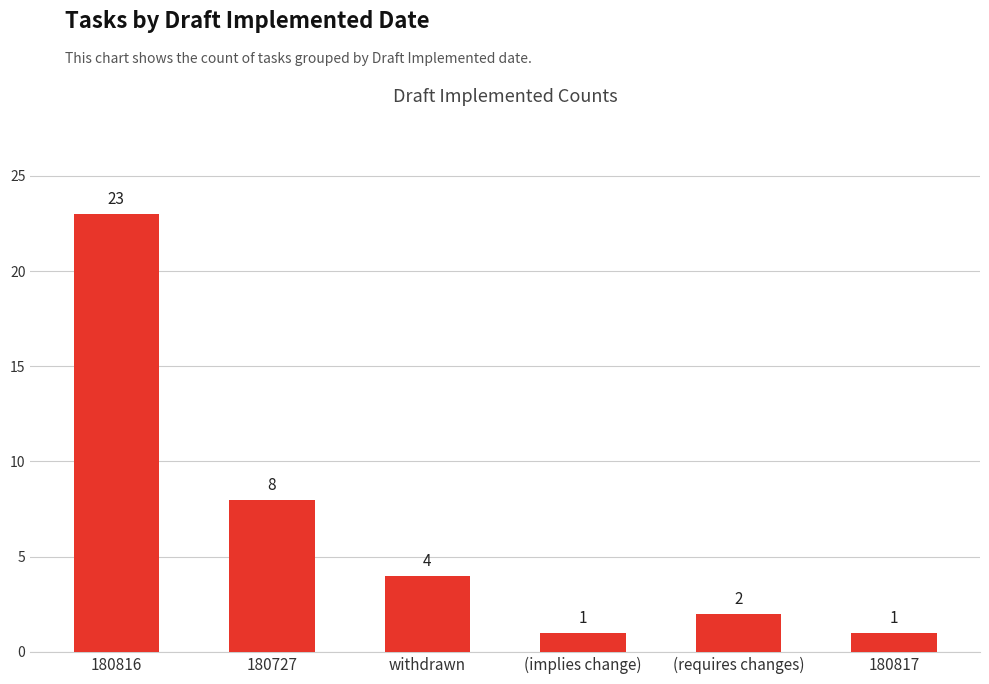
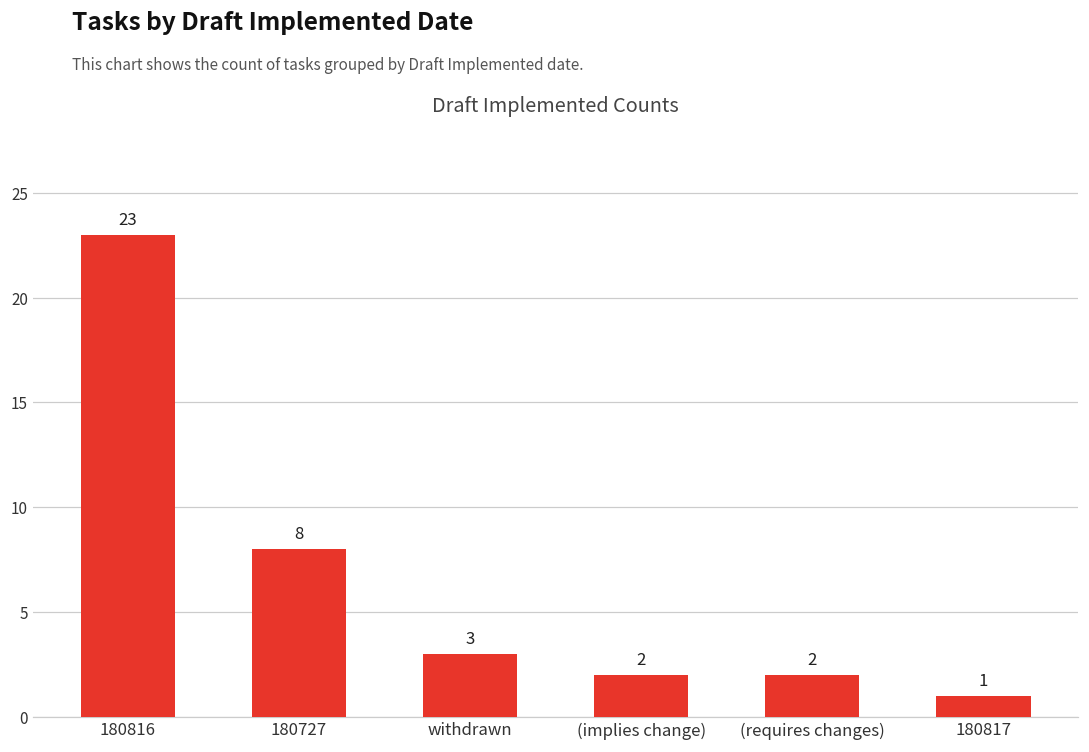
  {
    "180816": 23,
    "180727": 8,
-   "withdrawn": 4,
-   "(implies change)": 1,
+   "withdrawn": 3,
+   "(implies change)": 2,
    "(requires changes)": 2,
    "180817": 1
  }
